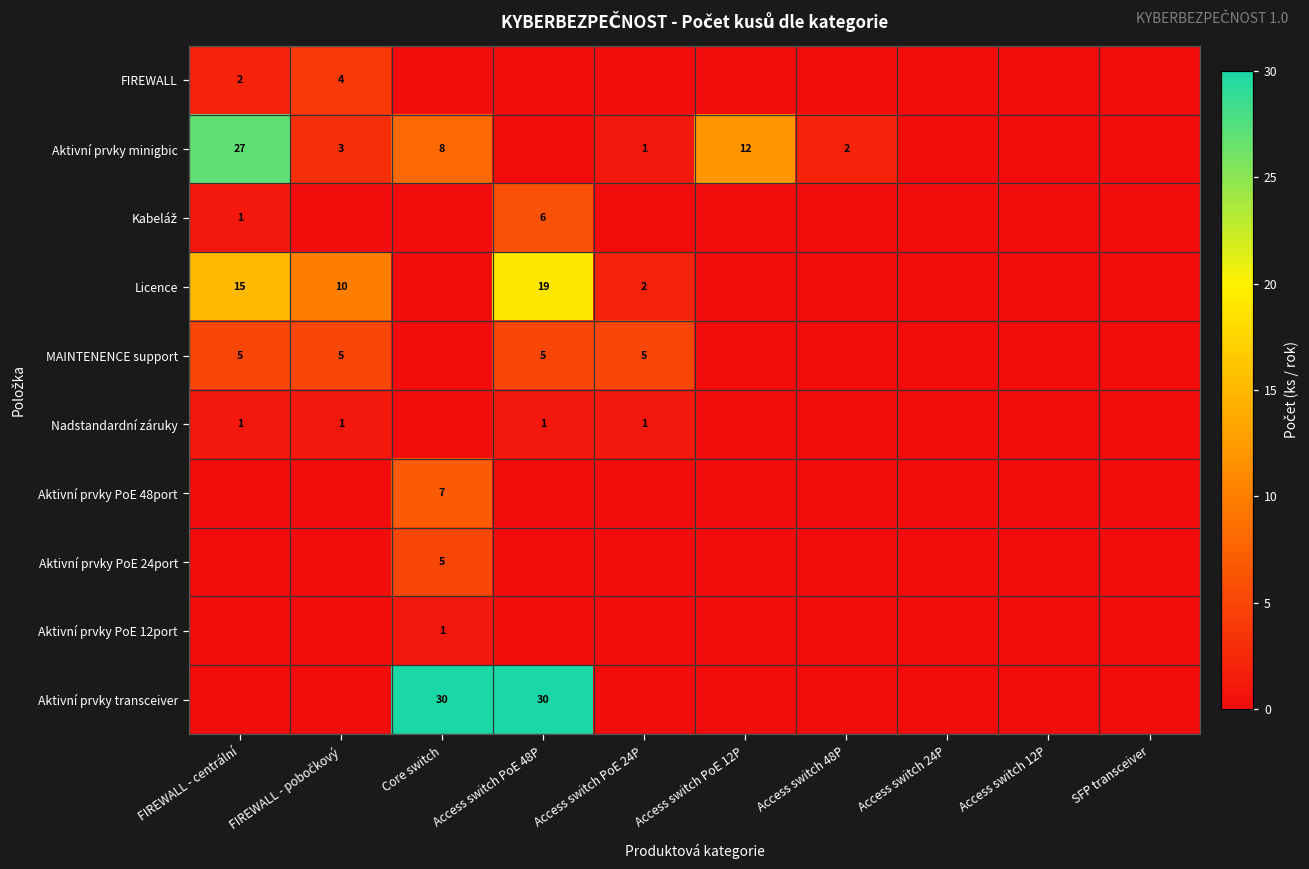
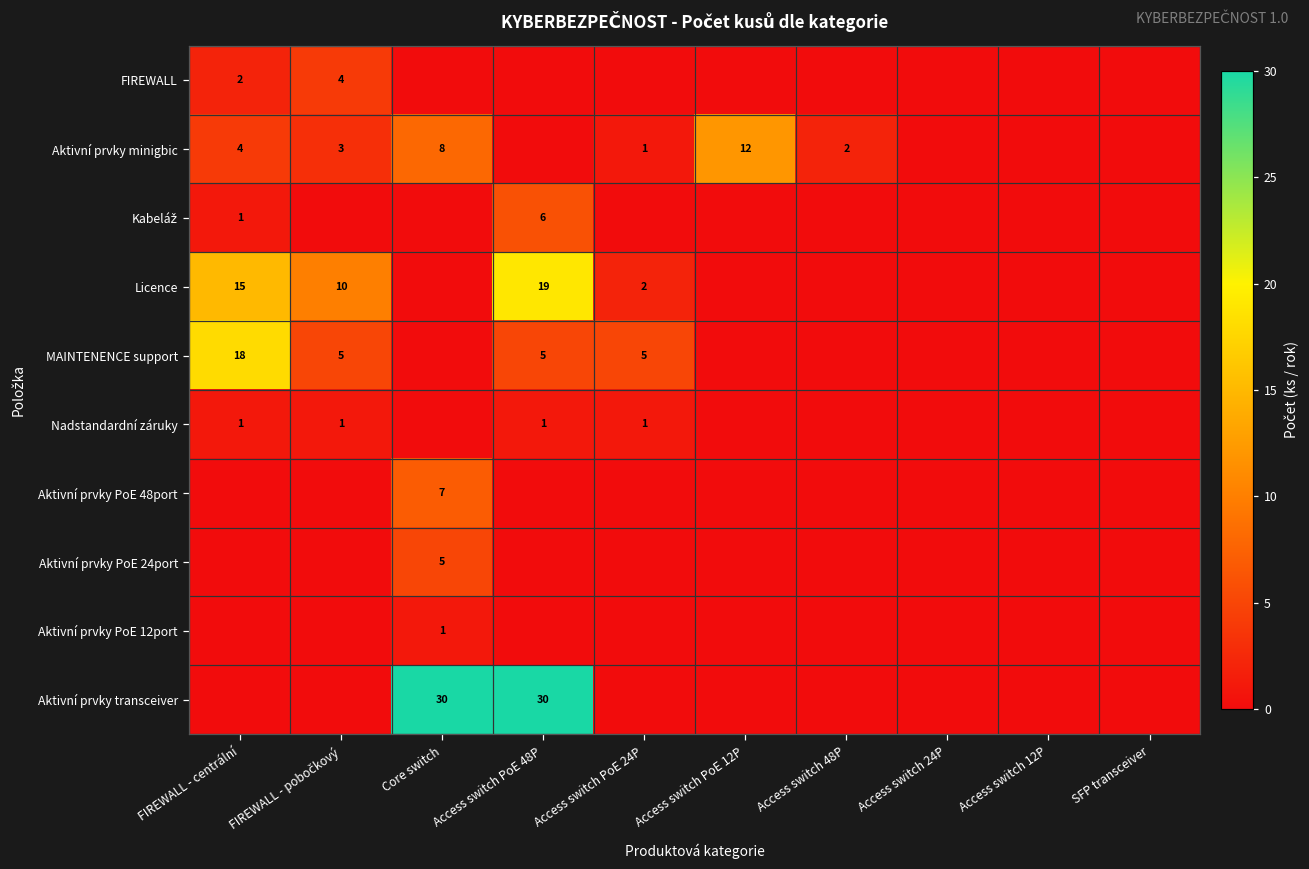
  {
    "FIREWALL": {
      "FIREWALL - centrální": 2,
      "FIREWALL - pobočkový": 4
    },
    "Aktivní prvky minigbic": {
-     "FIREWALL - centrální": 27,
+     "FIREWALL - centrální": 4,
      "FIREWALL - pobočkový": 3,
      "Core switch": 8,
      "Access switch PoE 24P": 1,
      "Access switch PoE 12P": 12,
      "Access switch 48P": 2
    },
    "Kabeláž": {
      "FIREWALL - centrální": 1,
      "Access switch PoE 48P": 6
    },
    "Licence": {
      "FIREWALL - centrální": 15,
      "FIREWALL - pobočkový": 10,
      "Access switch PoE 48P": 19,
      "Access switch PoE 24P": 2
    },
    "MAINTENENCE support": {
-     "FIREWALL - centrální": 5,
+     "FIREWALL - centrální": 18,
      "FIREWALL - pobočkový": 5,
      "Access switch PoE 48P": 5,
      "Access switch PoE 24P": 5
    },
    "Nadstandardní záruky": {
      "FIREWALL - centrální": 1,
      "FIREWALL - pobočkový": 1,
      "Access switch PoE 48P": 1,
      "Access switch PoE 24P": 1
    },
    "Aktivní prvky PoE 48port": {
      "Core switch": 7
    },
    "Aktivní prvky PoE 24port": {
      "Core switch": 5
    },
    "Aktivní prvky PoE 12port": {
      "Core switch": 1
    },
    "Aktivní prvky transceiver": {
      "Core switch": 30,
      "Access switch PoE 48P": 30
    }
  }
